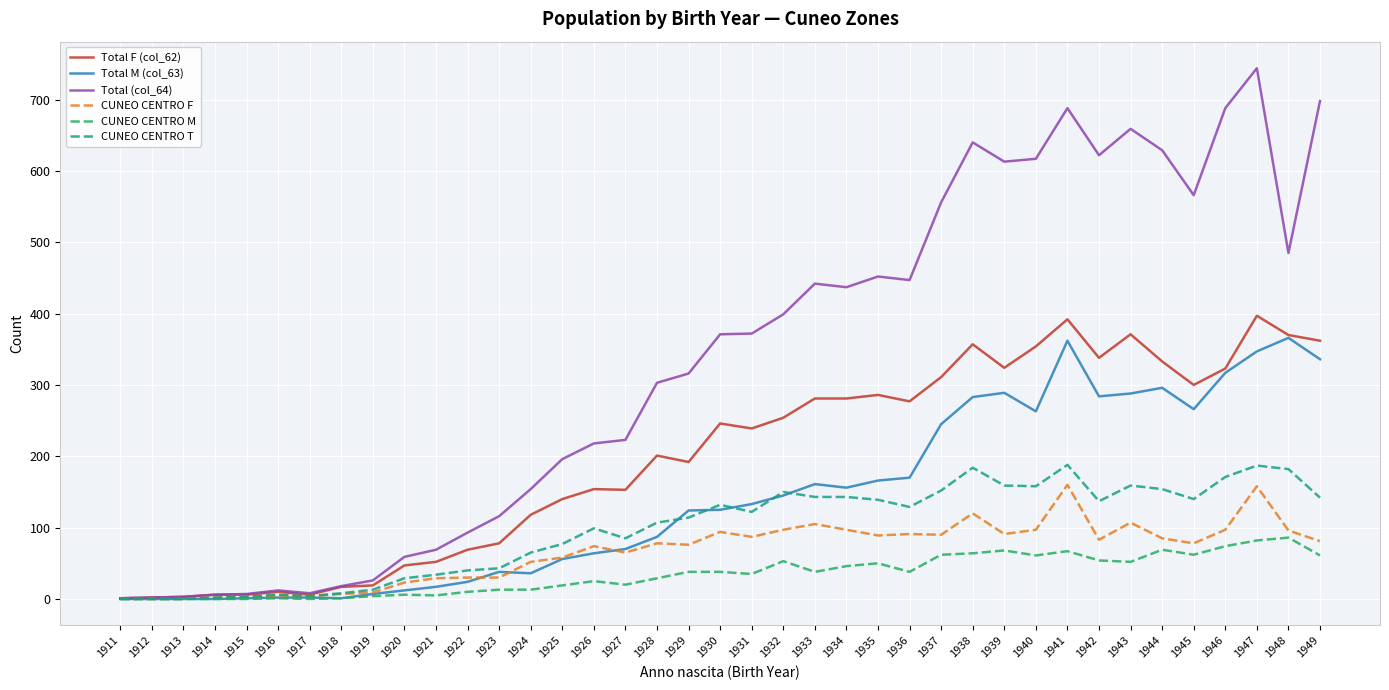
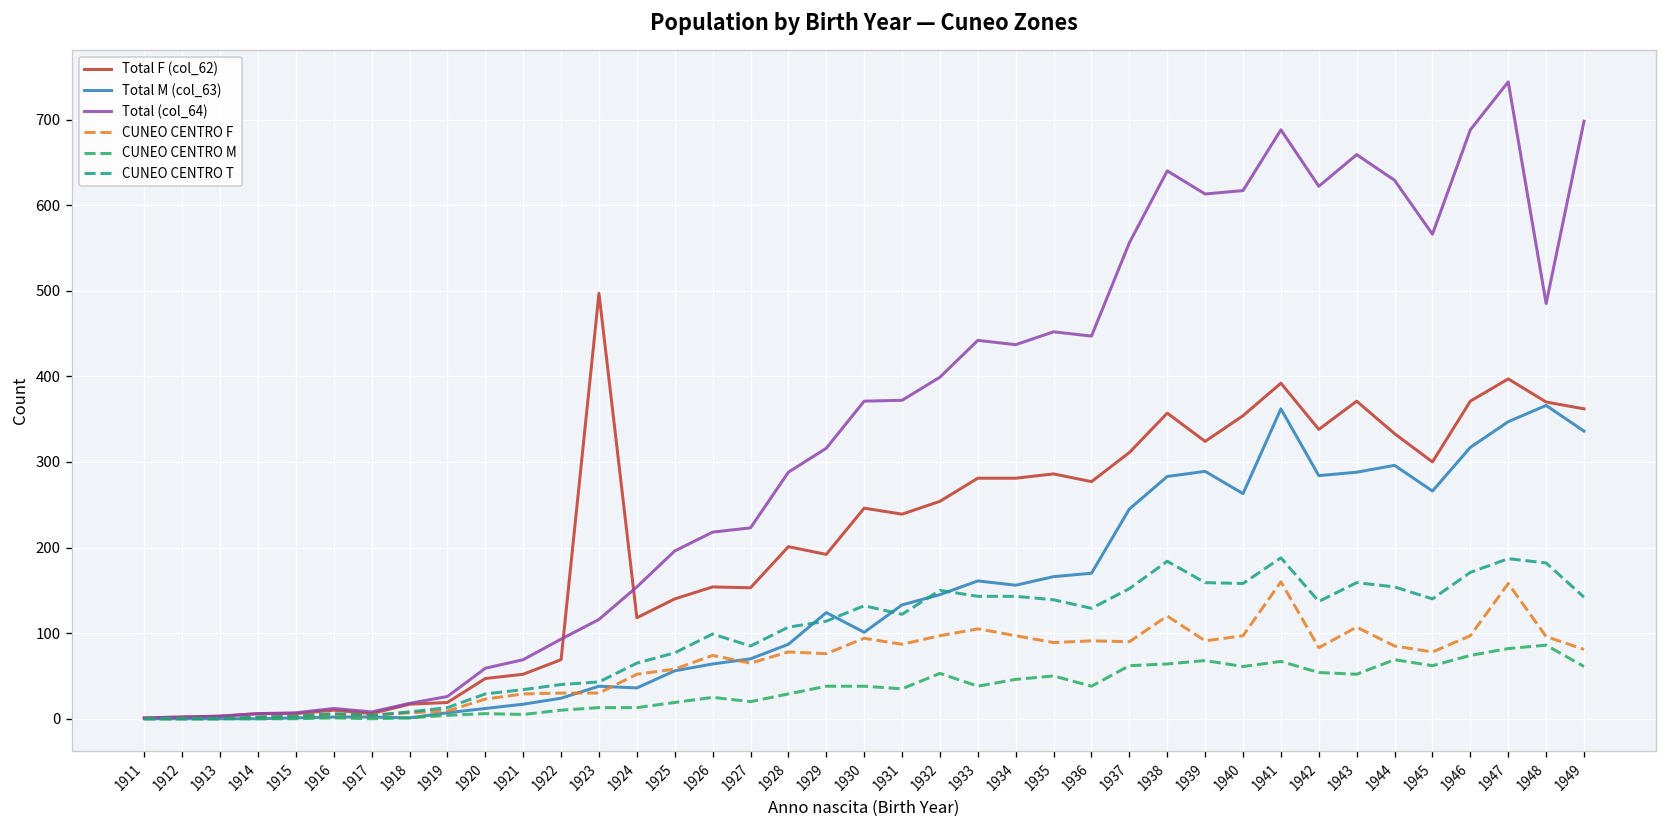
  {
    "Total F (col_62)": {
      "1919": 20,
      "1920": 50,
      "1921": 50,
      "1922": 70,
-     "1923": 80,
+     "1923": 500,
      "1924": 120,
      "1925": 140,
      "1926": 150,
      "1927": 150,
      "1928": 200,
      "1929": 190,
      "1930": 250,
      "1931": 240,
      "1932": 250,
      "1933": 280,
      "1934": 280,
      "1935": 290,
      "1936": 280,
      "1937": 310,
      "1938": 360,
      "1939": 320,
      "1940": 350,
      "1941": 390,
      "1942": 340,
      "1943": 370,
      "1944": 330,
      "1945": 300,
-     "1946": 320,
+     "1946": 370,
      "1947": 400,
      "1948": 370,
      "1949": 360
    },
    "Total M (col_63)": {
      "1920": 10,
      "1921": 20,
      "1922": 20,
      "1923": 40,
      "1924": 40,
      "1926": 60,
      "1927": 70,
      "1928": 90,
      "1929": 120,
-     "1930": 130,
+     "1930": 100,
      "1931": 130,
      "1932": 150,
      "1933": 160,
      "1934": 160,
      "1935": 170,
      "1936": 170,
      "1937": 250,
      "1938": 280,
      "1939": 290,
      "1940": 260,
      "1941": 360,
      "1942": 280,
      "1943": 290,
      "1944": 300,
      "1945": 270,
      "1946": 320,
      "1947": 350,
      "1948": 370,
      "1949": 340
    },
    "Total (col_64)": {
      "1919": 30,
      "1920": 60,
      "1921": 70,
      "1922": 90,
      "1923": 120,
      "1924": 150,
      "1925": 200,
      "1926": 220,
      "1927": 220,
-     "1928": 300,
+     "1928": 290,
      "1929": 320,
      "1930": 370,
      "1931": 370,
      "1932": 400,
      "1933": 440,
      "1934": 440,
      "1935": 450,
      "1936": 450,
      "1937": 560,
      "1938": 640,
      "1939": 610,
      "1940": 620,
      "1941": 690,
      "1942": 620,
      "1943": 660,
      "1944": 630,
      "1945": 570,
      "1946": 690,
      "1947": 740,
      "1948": 490,
      "1949": 700
    },
    "CUNEO CENTRO F": {
      "1920": 20,
      "1921": 30,
      "1922": 30,
      "1923": 30,
      "1924": 50,
      "1926": 70,
      "1927": 70,
      "1928": 80,
      "1929": 80,
      "1930": 90,
      "1931": 90,
      "1932": 100,
      "1933": 110,
      "1934": 100,
      "1935": 90,
      "1936": 90,
      "1937": 90,
      "1938": 120,
      "1939": 90,
      "1940": 100,
      "1941": 160,
      "1942": 80,
      "1943": 110,
      "1944": 90,
      "1945": 80,
      "1946": 100,
      "1947": 160,
      "1948": 100,
      "1949": 80
    }
  }
